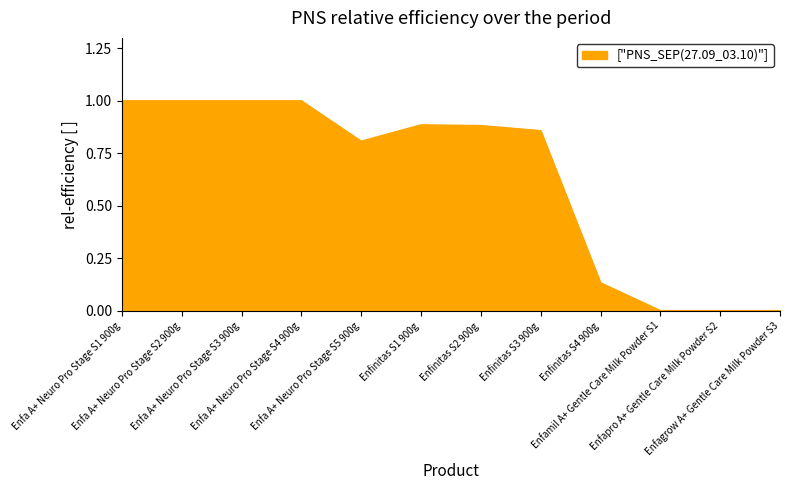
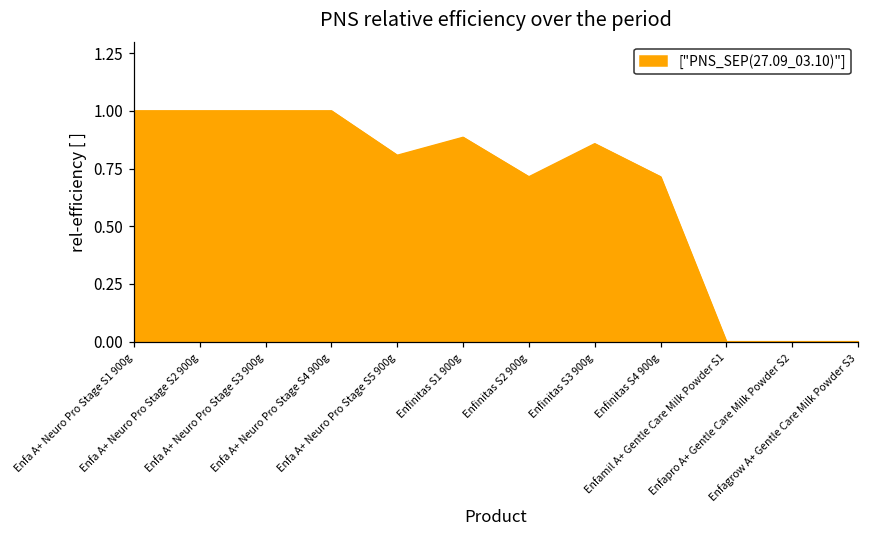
  {
    "Enfa A+ Neuro Pro Stage S1 900g": 1.00,
    "Enfa A+ Neuro Pro Stage S2 900g": 1.00,
    "Enfa A+ Neuro Pro Stage S3 900g": 1.00,
    "Enfa A+ Neuro Pro Stage S4 900g": 1.00,
    "Enfa A+ Neuro Pro Stage S5 900g": 0.81,
    "Enfinitas S1 900g": 0.89,
-   "Enfinitas S2 900g": 0.88,
+   "Enfinitas S2 900g": 0.71,
    "Enfinitas S3 900g": 0.86,
-   "Enfinitas S4 900g": 0.13,
+   "Enfinitas S4 900g": 0.71,
    "Enfamil A+ Gentle Care Milk Powder S1": 0.00,
    "Enfapro A+ Gentle Care Milk Powder S2": 0.00,
    "Enfagrow A+ Gentle Care Milk Powder S3": 0.00
  }
